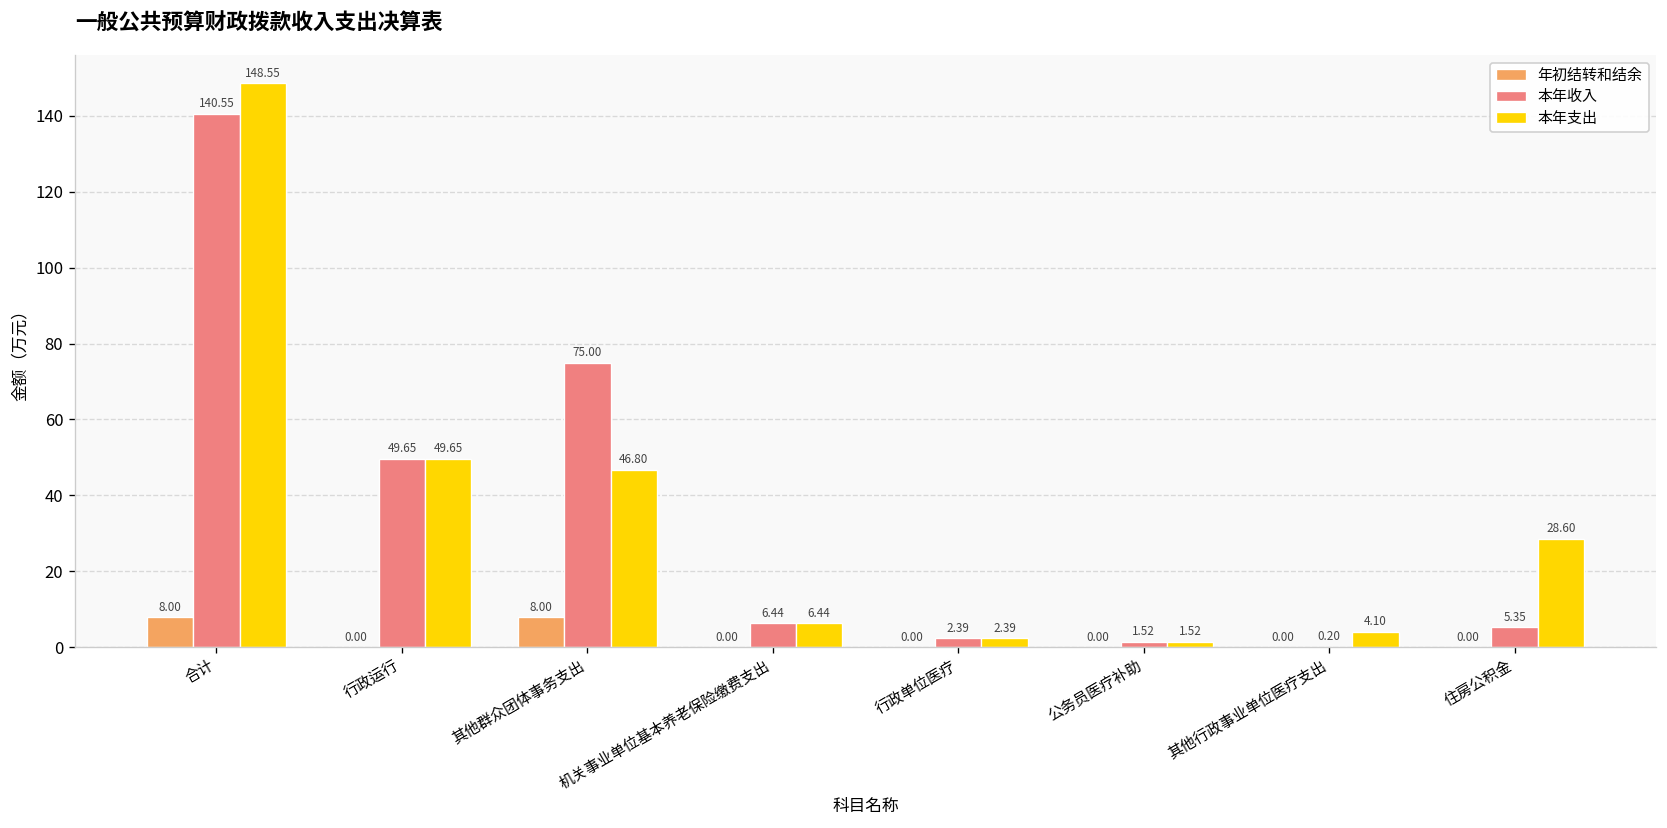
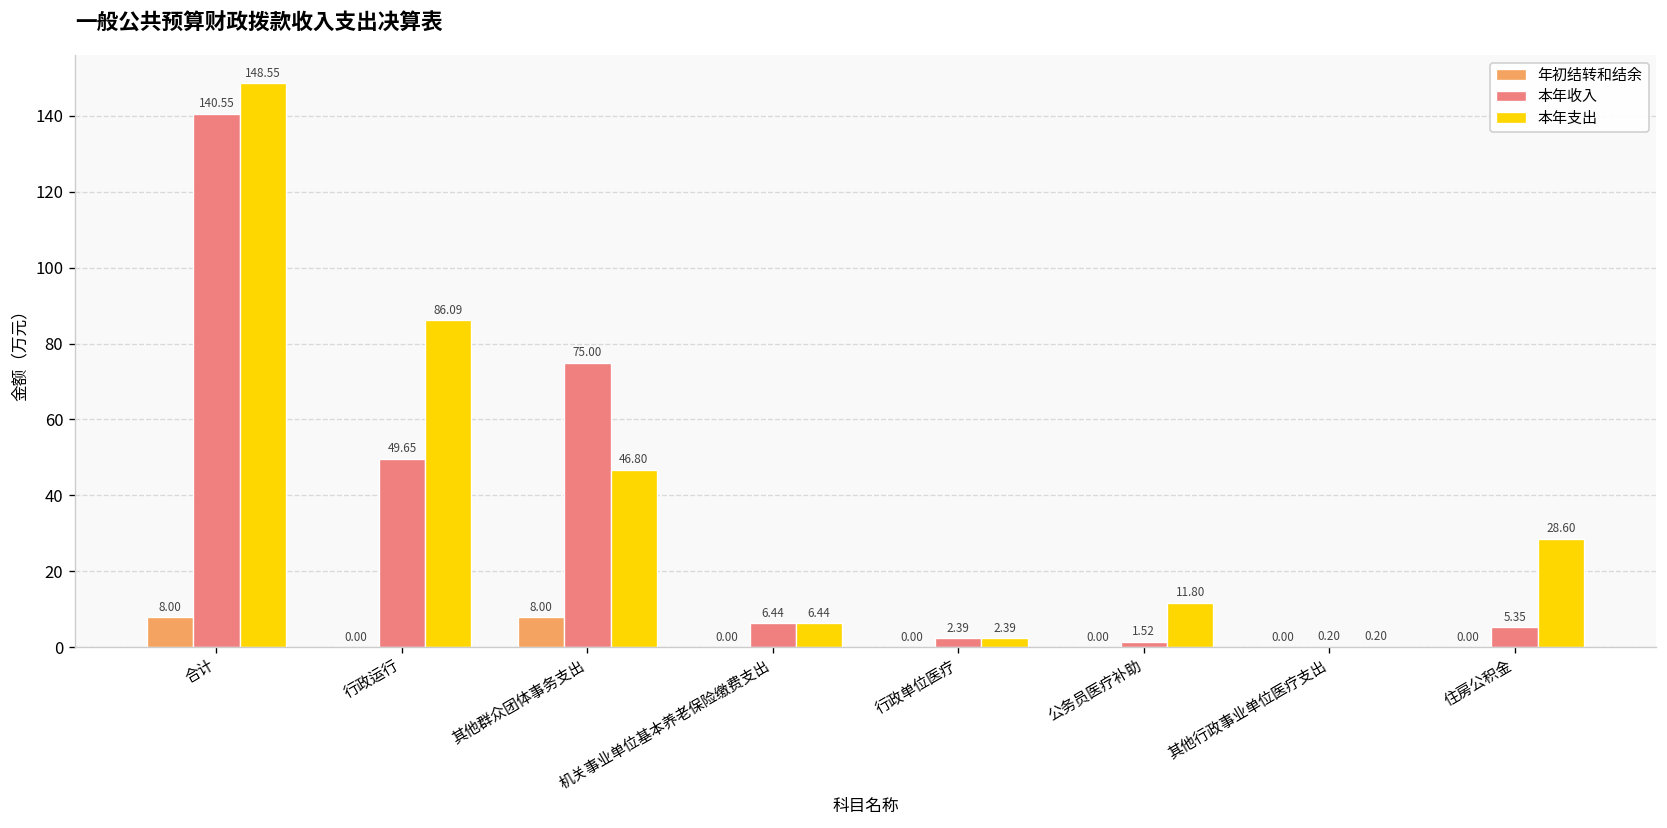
  {
    "本年支出": {
      "合计": 148.55,
-     "行政运行": 49.65,
+     "行政运行": 86.09,
      "其他群众团体事务支出": 46.80,
      "机关事业单位基本养老保险缴费支出": 6.44,
      "行政单位医疗": 2.39,
-     "公务员医疗补助": 1.52,
-     "其他行政事业单位医疗支出": 4.10,
+     "公务员医疗补助": 11.80,
+     "其他行政事业单位医疗支出": 0.20,
      "住房公积金": 28.60
    }
  }
